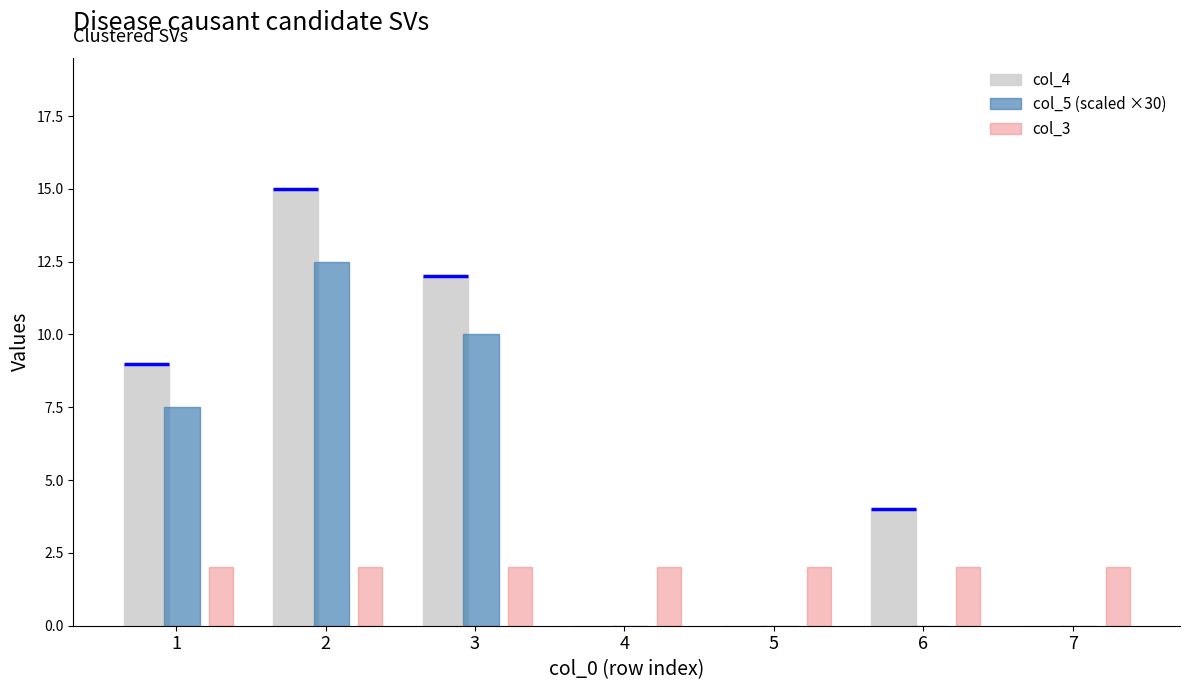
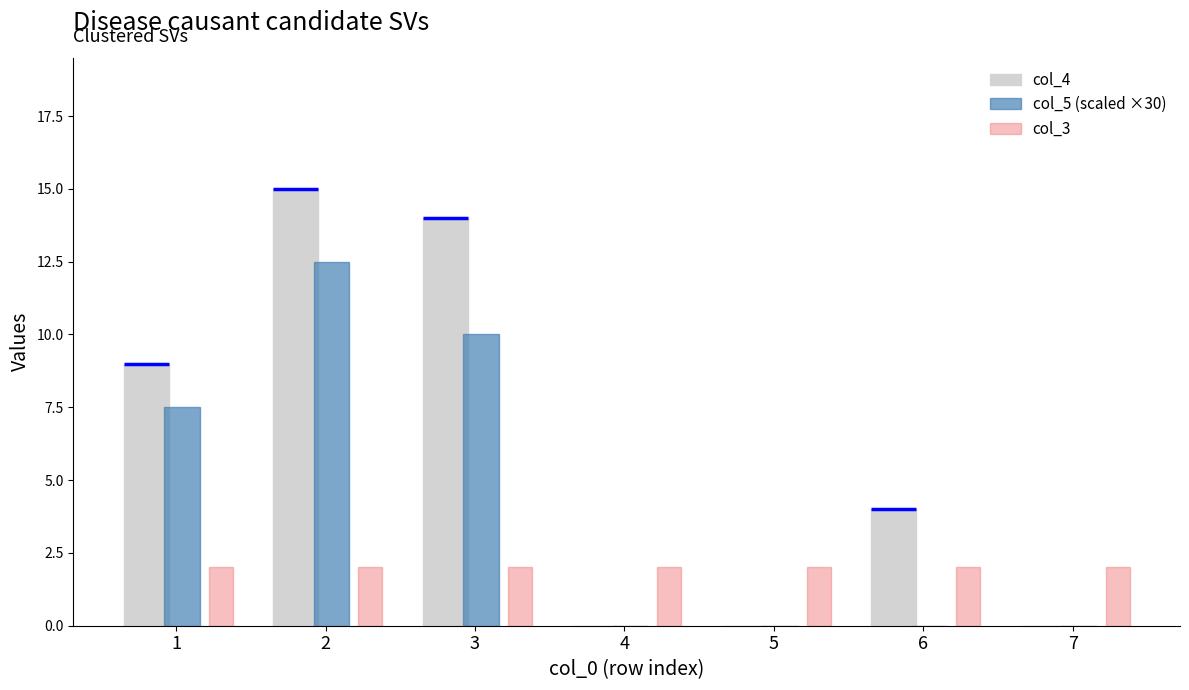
  {
    "col_4": {
      "1": 9,
      "2": 15,
-     "3": 12,
+     "3": 14,
      "4": 0,
      "5": 0,
      "6": 4,
      "7": 0
    },
    "col_5 (scaled ×30)": {
      "1": 7.5,
      "2": 12.5,
      "3": 10,
      "4": 0,
      "5": 0,
      "6": 0,
      "7": 0
    },
    "col_3": {
      "1": 2,
      "2": 2,
      "3": 2,
      "4": 2,
      "5": 2,
      "6": 2,
      "7": 2
    }
  }
